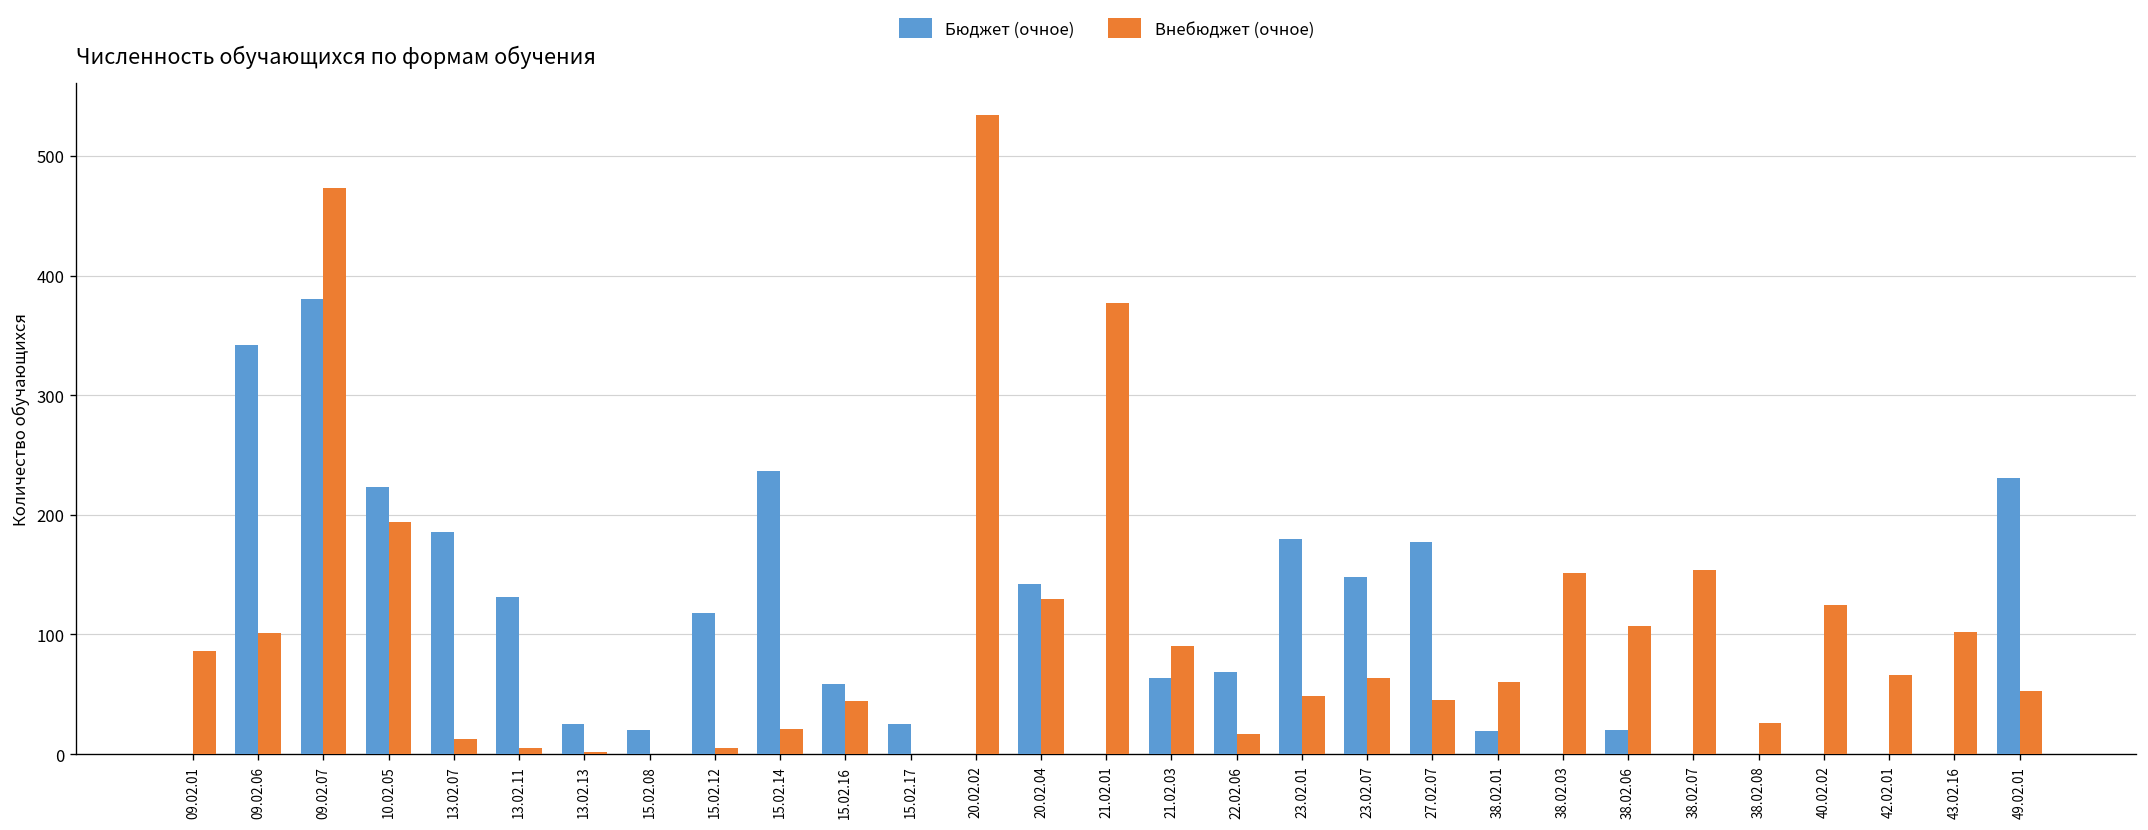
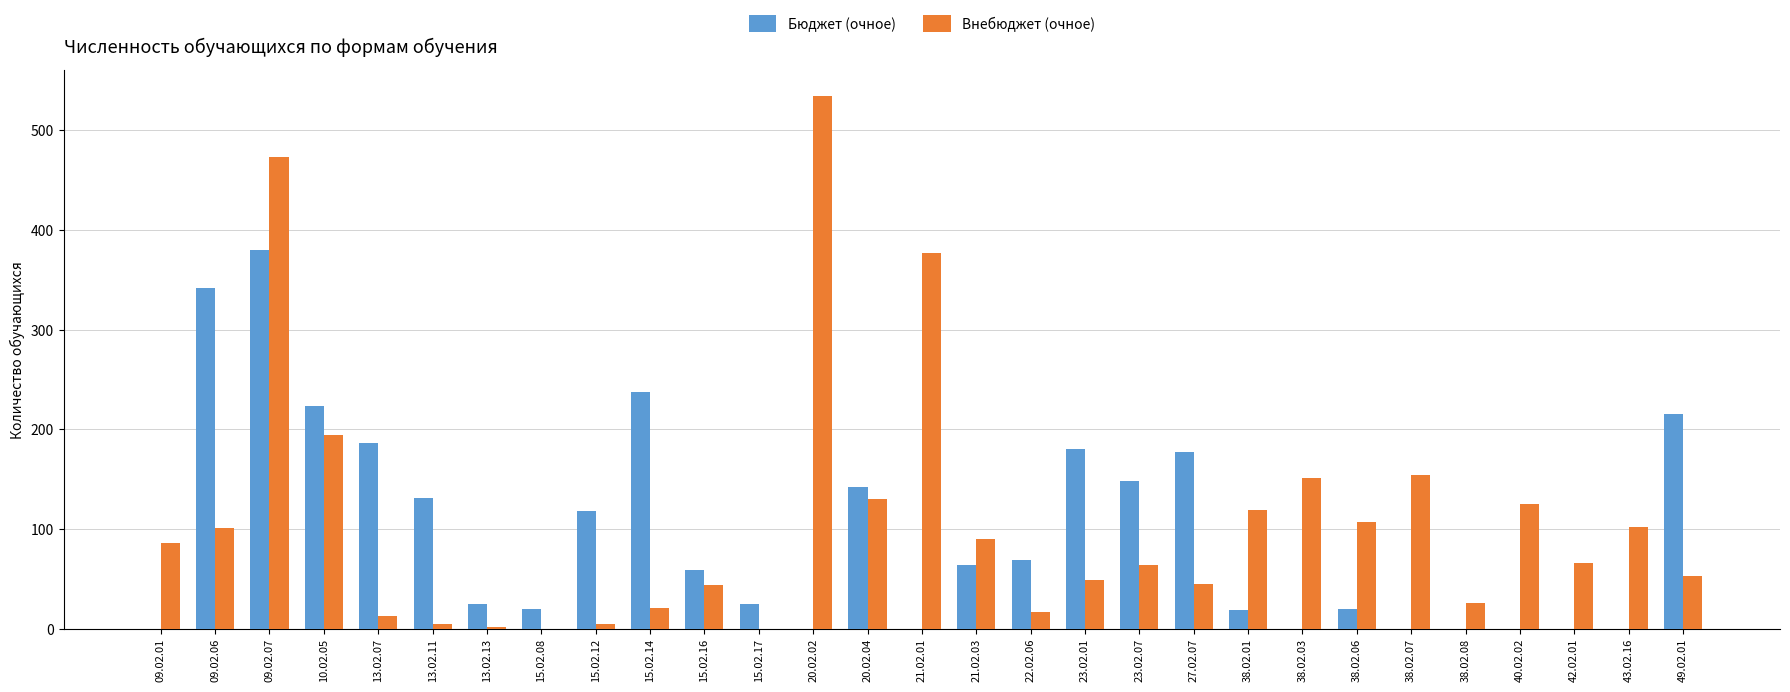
  {
    "Бюджет (очное)": {
      "09.02.01": 0,
      "09.02.06": 340,
      "09.02.07": 380,
      "10.02.05": 220,
      "13.02.07": 190,
      "13.02.11": 130,
      "13.02.13": 30,
      "15.02.08": 20,
      "15.02.12": 120,
      "15.02.14": 240,
      "15.02.16": 60,
      "15.02.17": 30,
      "20.02.02": 0,
      "20.02.04": 140,
      "21.02.01": 0,
      "21.02.03": 60,
      "22.02.06": 70,
      "23.02.01": 180,
      "23.02.07": 150,
      "27.02.07": 180,
      "38.02.01": 20,
      "38.02.03": 0,
      "38.02.06": 20,
      "38.02.07": 0,
      "38.02.08": 0,
      "40.02.02": 0,
      "42.02.01": 0,
      "43.02.16": 0,
-     "49.02.01": 230
+     "49.02.01": 220
    },
    "Внебюджет (очное)": {
      "09.02.01": 90,
      "09.02.06": 100,
      "09.02.07": 470,
      "10.02.05": 190,
      "13.02.07": 10,
      "13.02.11": 10,
      "15.02.08": 0,
      "15.02.12": 10,
      "15.02.14": 20,
      "15.02.16": 40,
      "15.02.17": 0,
      "20.02.02": 530,
      "20.02.04": 130,
      "21.02.01": 380,
      "21.02.03": 90,
      "22.02.06": 20,
      "23.02.01": 50,
      "23.02.07": 60,
      "27.02.07": 50,
-     "38.02.01": 60,
+     "38.02.01": 120,
      "38.02.03": 150,
      "38.02.06": 110,
      "38.02.07": 150,
      "38.02.08": 30,
      "40.02.02": 130,
      "42.02.01": 70,
      "43.02.16": 100,
      "49.02.01": 50
    }
  }
